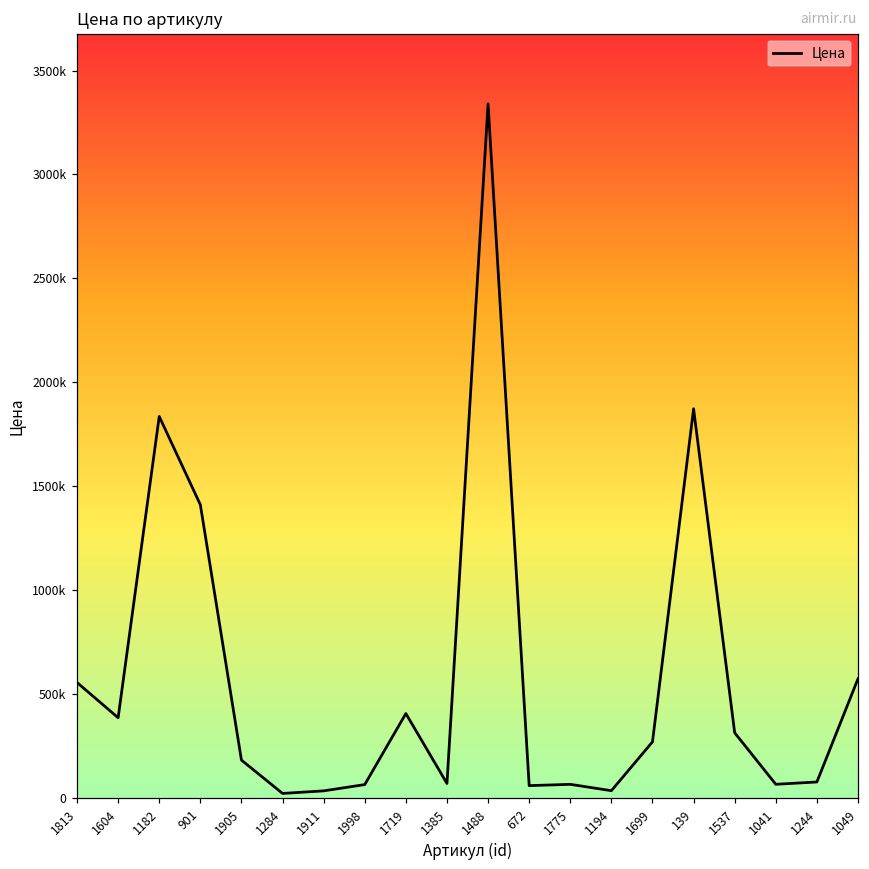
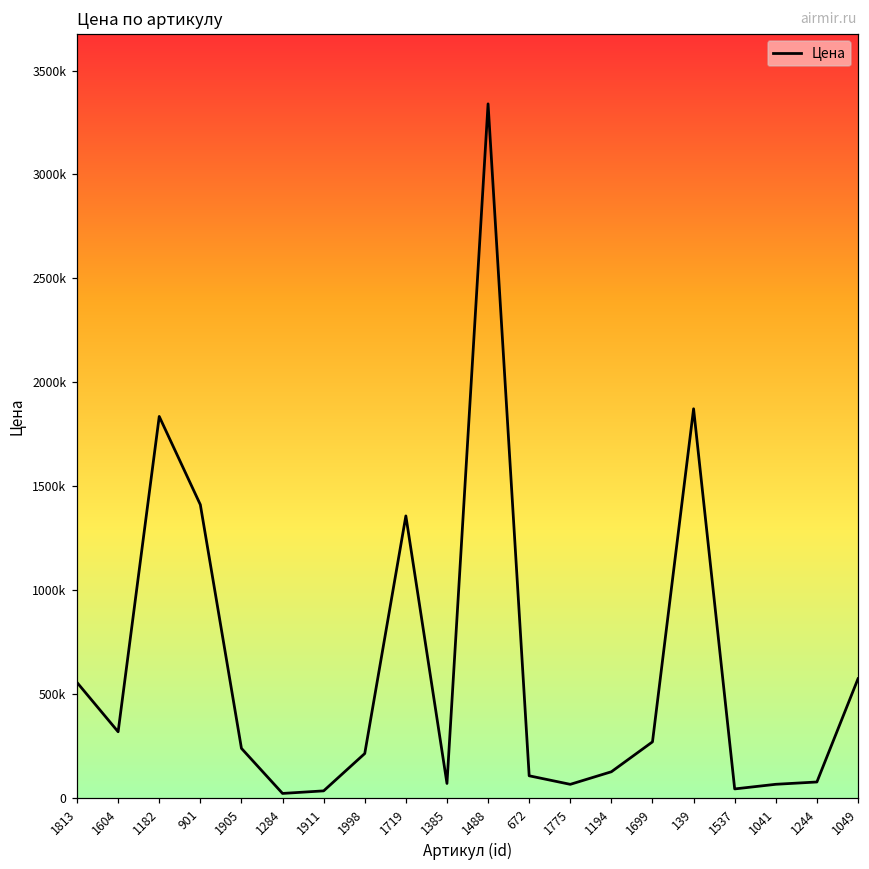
  {
    "1813": 560000,
-   "1604": 390000,
+   "1604": 320000,
    "1182": 1840000,
    "901": 1410000,
-   "1905": 180000,
+   "1905": 240000,
    "1284": 20000,
    "1911": 30000,
-   "1998": 60000,
-   "1719": 410000,
+   "1998": 210000,
+   "1719": 1360000,
    "1385": 70000,
    "1488": 3340000,
-   "672": 60000,
+   "672": 110000,
    "1775": 70000,
-   "1194": 30000,
+   "1194": 130000,
    "1699": 270000,
    "139": 1870000,
-   "1537": 310000,
+   "1537": 40000,
    "1041": 70000,
    "1244": 80000,
    "1049": 570000
  }
